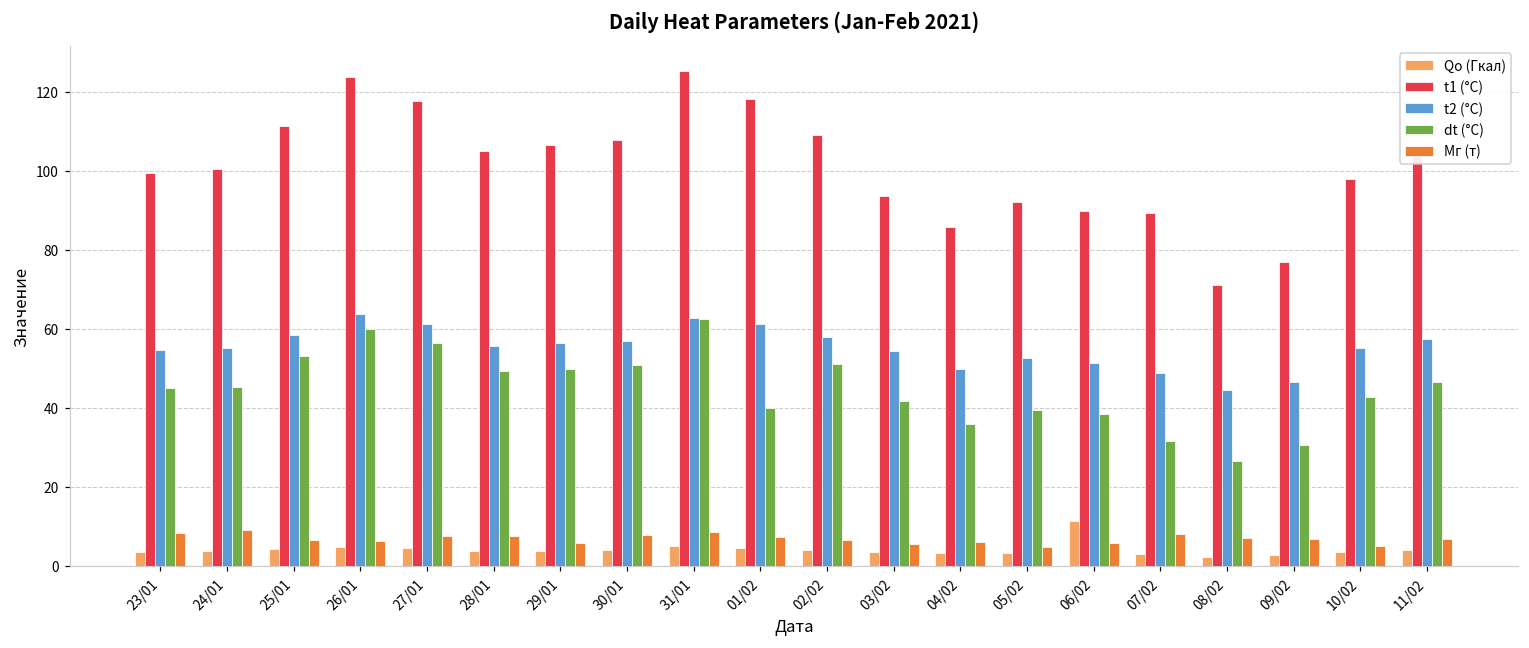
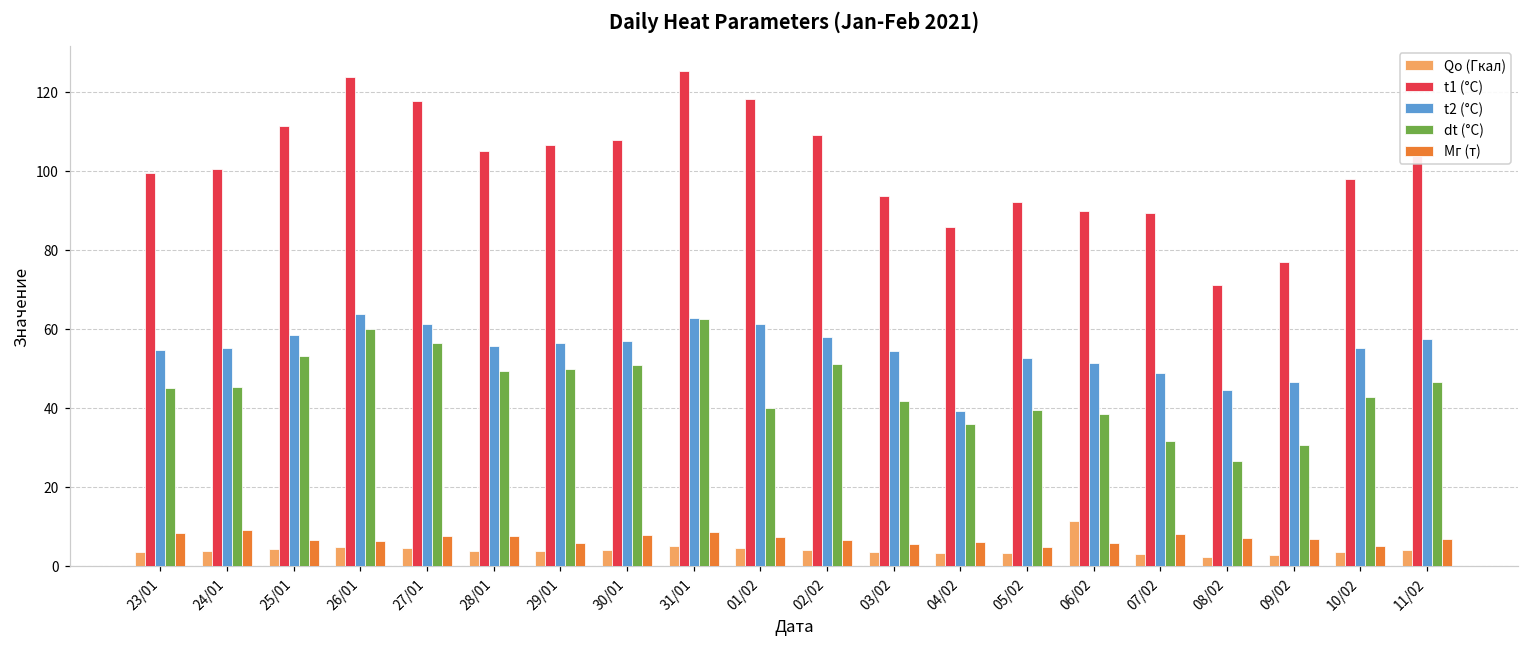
  {
    "Qо (Гкал)": {
      "23/01": 4,
      "24/01": 4,
      "25/01": 4,
      "26/01": 5,
      "27/01": 5,
      "28/01": 4,
      "29/01": 4,
      "30/01": 4,
      "31/01": 5,
      "01/02": 5,
      "02/02": 4,
      "03/02": 4,
      "04/02": 3,
      "05/02": 3,
      "06/02": 11,
      "07/02": 3,
      "08/02": 2,
      "09/02": 3,
      "10/02": 4,
      "11/02": 4
    },
    "t1 (°C)": {
      "23/01": 99,
      "24/01": 100,
      "25/01": 111,
      "26/01": 124,
      "27/01": 118,
      "28/01": 105,
      "29/01": 106,
      "30/01": 108,
      "31/01": 125,
      "01/02": 118,
      "02/02": 109,
      "03/02": 94,
      "04/02": 86,
      "05/02": 92,
      "06/02": 90,
      "07/02": 89,
      "08/02": 71,
      "09/02": 77,
      "10/02": 98
    },
    "t2 (°C)": {
      "23/01": 55,
      "24/01": 55,
      "25/01": 58,
      "26/01": 64,
      "27/01": 61,
      "28/01": 56,
      "29/01": 56,
      "30/01": 57,
      "31/01": 63,
      "01/02": 61,
      "02/02": 58,
      "03/02": 54,
-     "04/02": 50,
+     "04/02": 39,
      "05/02": 53,
      "06/02": 51,
      "07/02": 49,
      "08/02": 45,
      "09/02": 46,
      "10/02": 55,
      "11/02": 57
    },
    "dt (°C)": {
      "23/01": 45,
      "24/01": 45,
      "25/01": 53,
      "26/01": 60,
      "27/01": 56,
      "28/01": 49,
      "29/01": 50,
      "30/01": 51,
      "31/01": 63,
      "01/02": 40,
      "02/02": 51,
      "03/02": 42,
      "04/02": 36,
      "05/02": 39,
      "06/02": 38,
      "07/02": 32,
      "08/02": 27,
      "09/02": 31,
      "10/02": 43,
      "11/02": 46
    },
    "Mг (т)": {
      "23/01": 8,
      "24/01": 9,
      "25/01": 7,
      "26/01": 6,
      "27/01": 8,
      "28/01": 7,
      "29/01": 6,
      "30/01": 8,
      "31/01": 8,
      "01/02": 7,
      "02/02": 6,
      "03/02": 6,
      "04/02": 6,
      "05/02": 5,
      "06/02": 6,
      "07/02": 8,
      "08/02": 7,
      "09/02": 7,
      "10/02": 5,
      "11/02": 7
    }
  }
